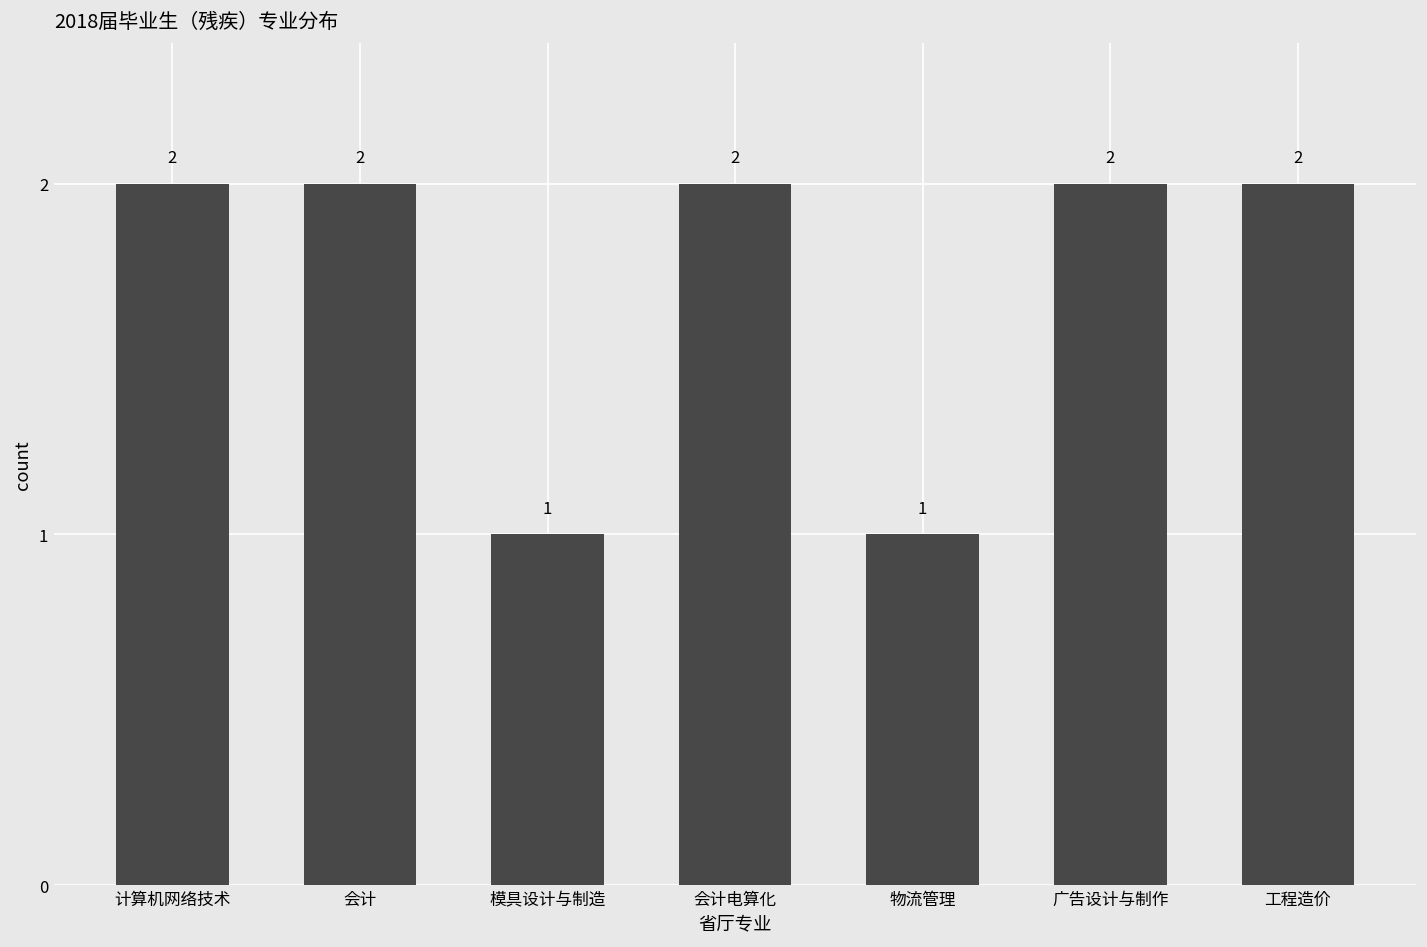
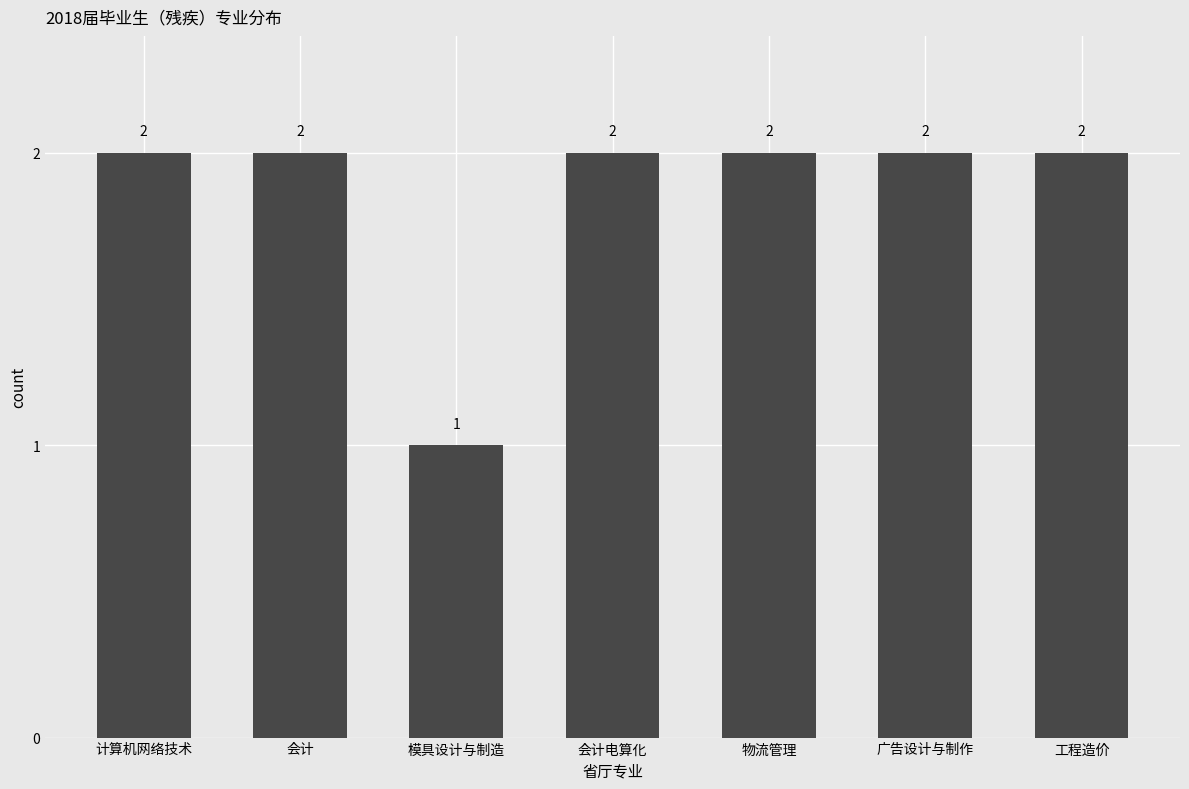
  {
    "计算机网络技术": 2,
    "会计": 2,
    "模具设计与制造": 1,
    "会计电算化": 2,
-   "物流管理": 1,
+   "物流管理": 2,
    "广告设计与制作": 2,
    "工程造价": 2
  }
